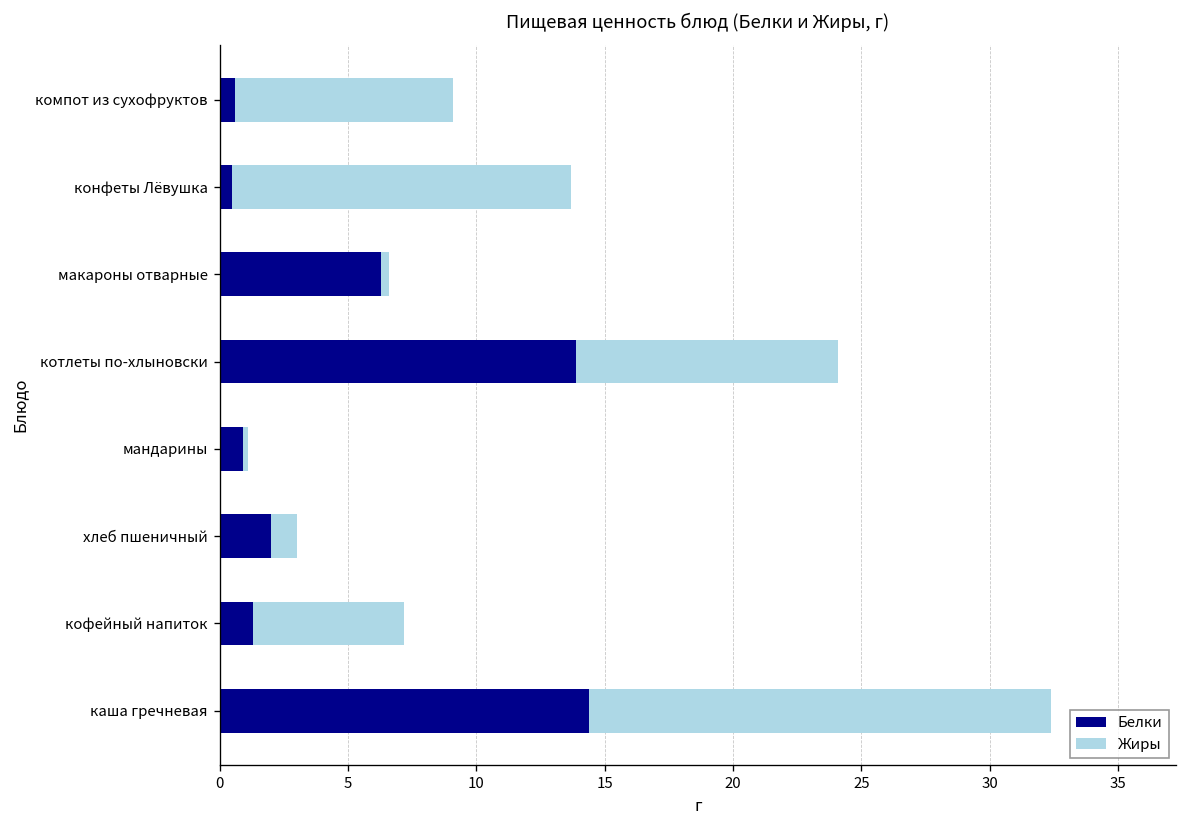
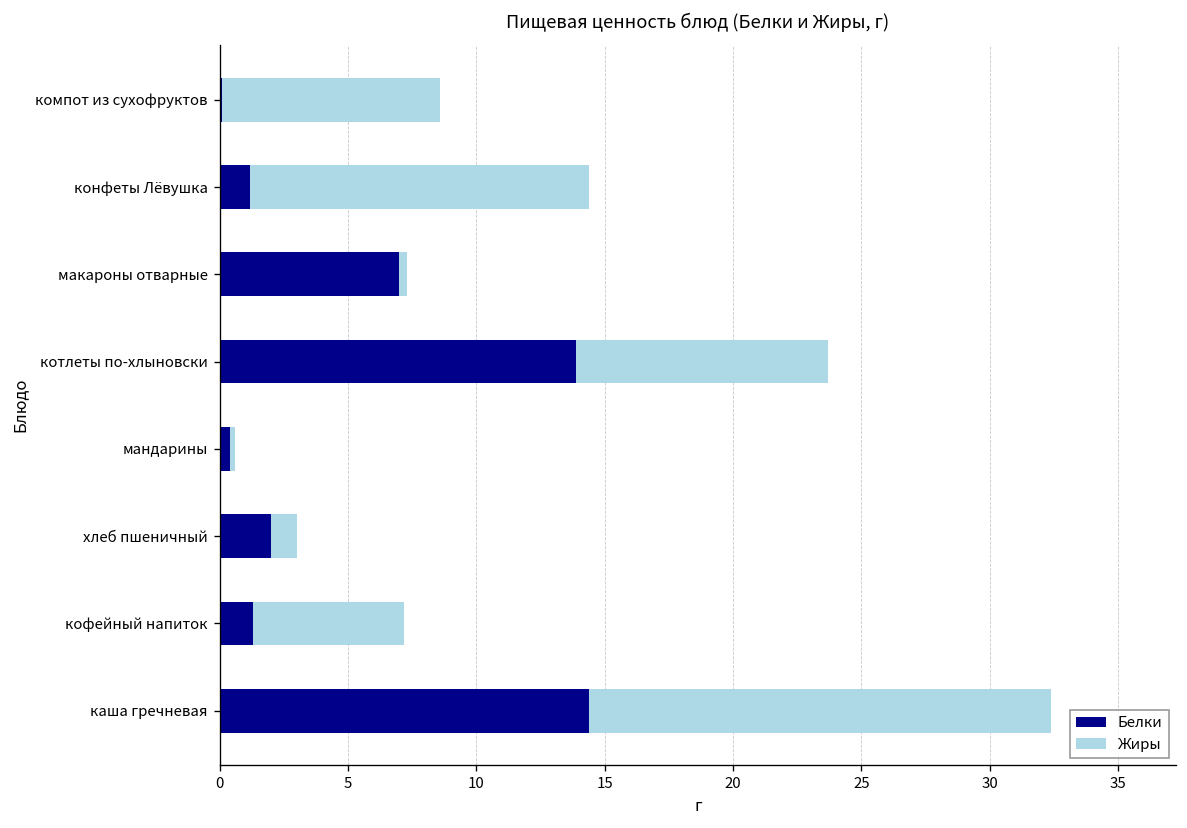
  {
    "Белки": {
-     "компот из сухофруктов": 0.6,
-     "конфеты Лёвушка": 0.5,
-     "макароны отварные": 6.3,
+     "компот из сухофруктов": 0.1,
+     "конфеты Лёвушка": 1.2,
+     "макароны отварные": 7.0,
      "котлеты по-хлыновски": 13.9,
-     "мандарины": 0.9,
+     "мандарины": 0.4,
      "хлеб пшеничный": 2.0,
      "кофейный напиток": 1.3,
      "каша гречневая": 14.4
    },
    "Жиры": {
      "компот из сухофруктов": 8.5,
      "конфеты Лёвушка": 13.2,
      "макароны отварные": 0.3,
-     "котлеты по-хлыновски": 10.2,
+     "котлеты по-хлыновски": 9.8,
      "мандарины": 0.2,
      "хлеб пшеничный": 1.0,
      "кофейный напиток": 5.9,
      "каша гречневая": 18.0
    }
  }
